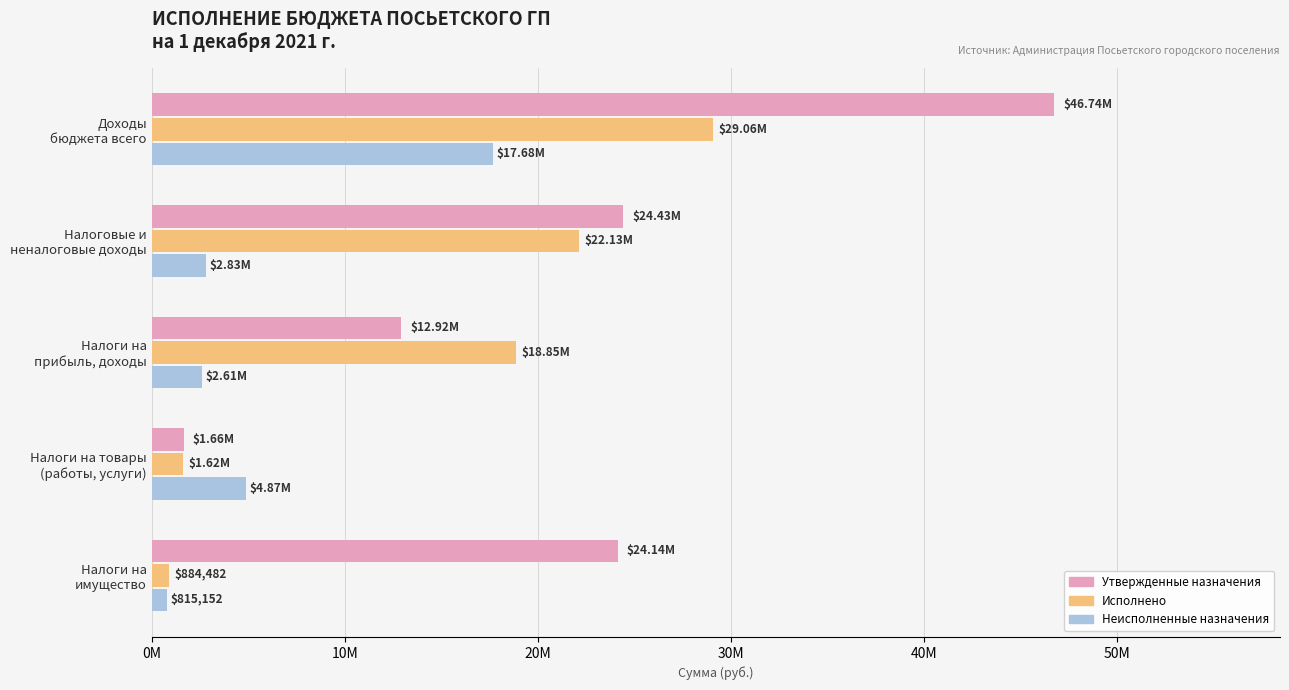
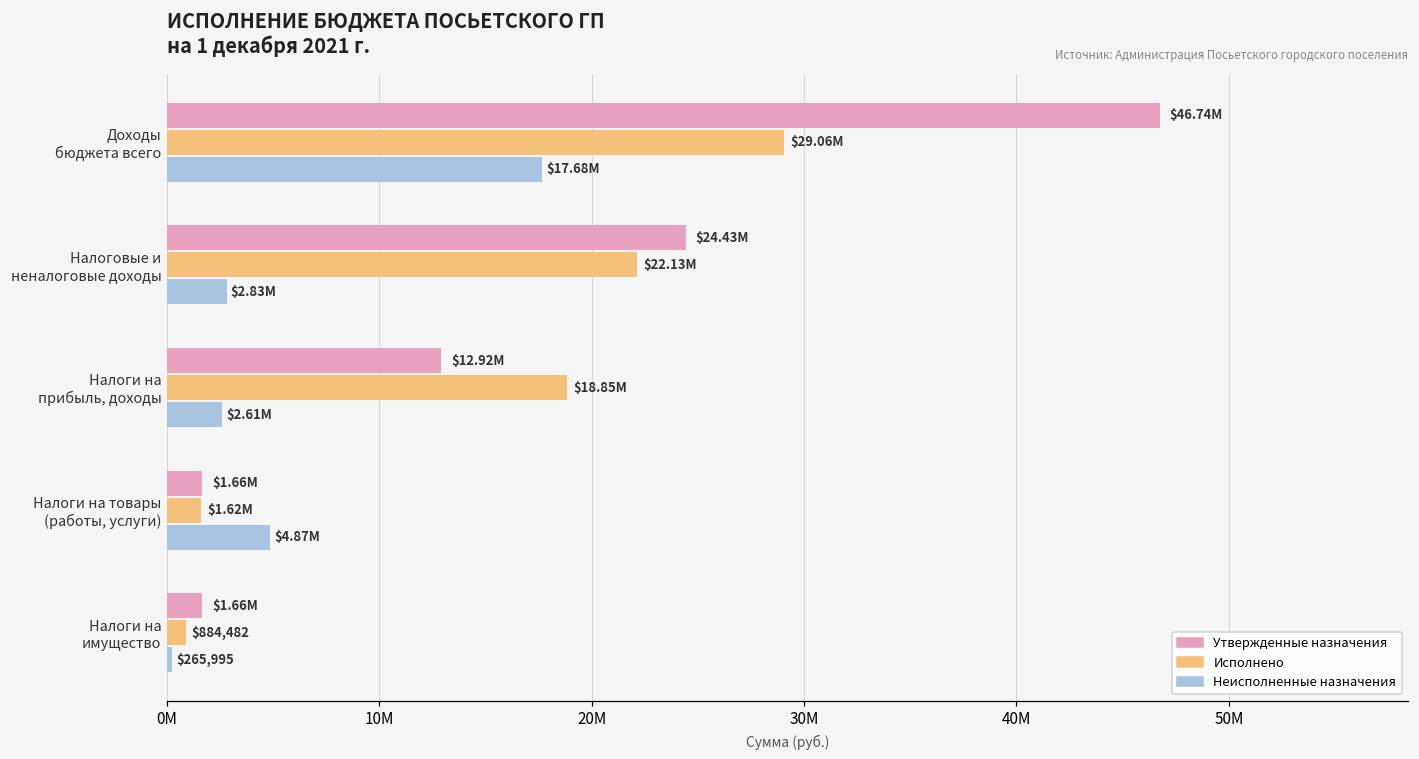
  {
    "Утвержденные назначения": {
      "Доходы бюджета всего": "$46.74M",
      "Налоговые и неналоговые доходы": "$24.43M",
      "Налоги на прибыль, доходы": "$12.92M",
      "Налоги на товары (работы, услуги)": "$1.66M",
-     "Налоги на имущество": "$24.14M"
+     "Налоги на имущество": "$1.66M"
    },
    "Исполнено": {
      "Доходы бюджета всего": "$29.06M",
      "Налоговые и неналоговые доходы": "$22.13M",
      "Налоги на прибыль, доходы": "$18.85M",
      "Налоги на товары (работы, услуги)": "$1.62M",
      "Налоги на имущество": "$884,482"
    },
    "Неисполненные назначения": {
      "Доходы бюджета всего": "$17.68M",
      "Налоговые и неналоговые доходы": "$2.83M",
      "Налоги на прибыль, доходы": "$2.61M",
      "Налоги на товары (работы, услуги)": "$4.87M",
-     "Налоги на имущество": "$815,152"
+     "Налоги на имущество": "$265,995"
    }
  }
